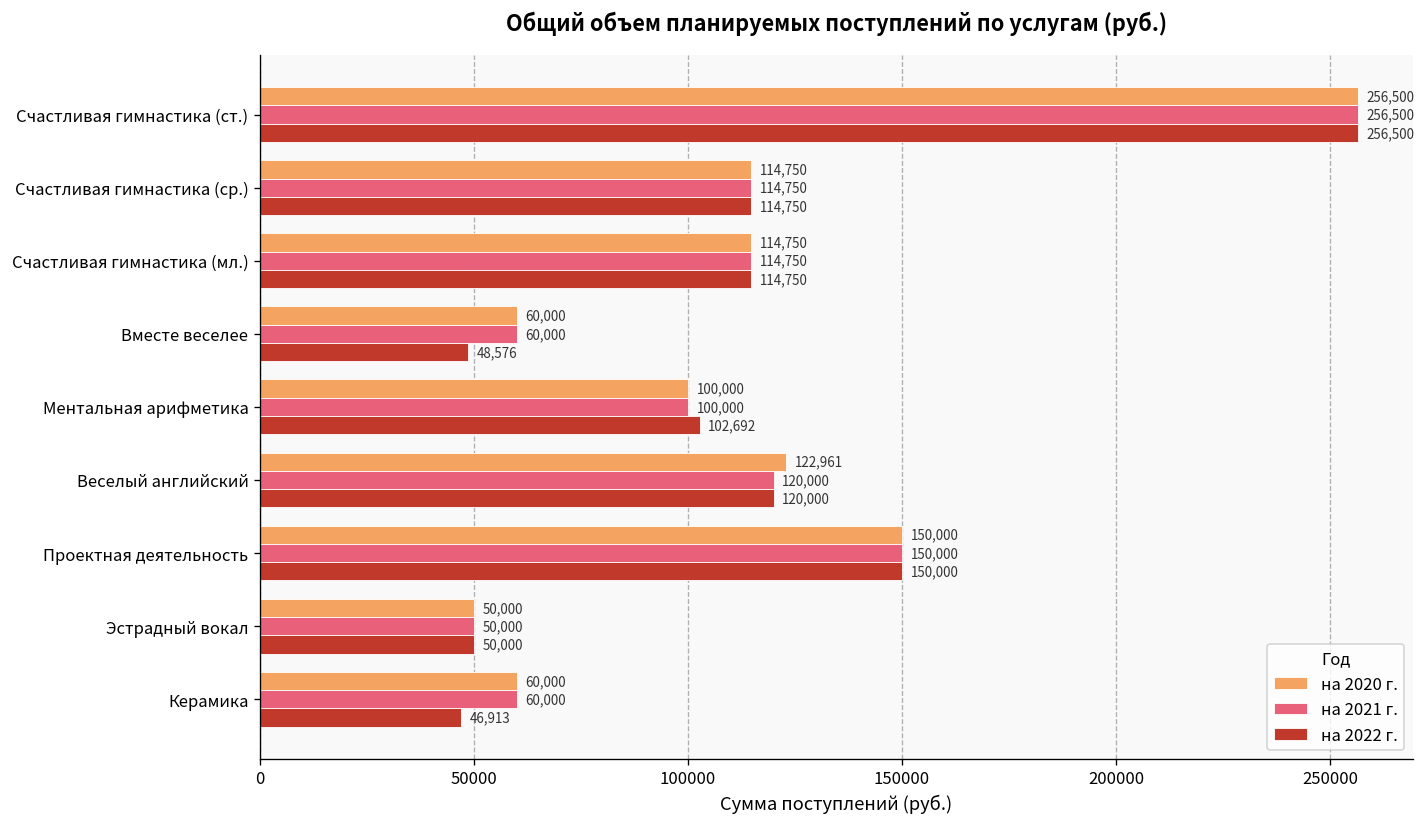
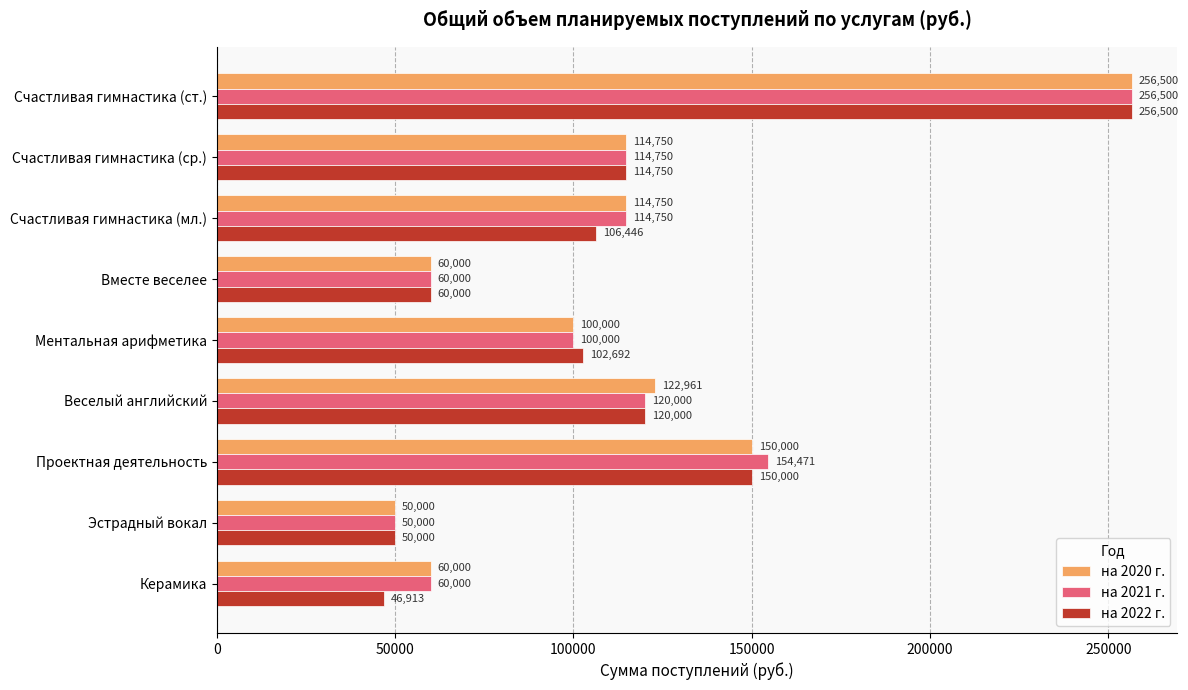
  {
    "на 2020 г.": {
      "Счастливая гимнастика (ст.)": "256,500",
      "Счастливая гимнастика (ср.)": "114,750",
      "Счастливая гимнастика (мл.)": "114,750",
      "Вместе веселее": "60,000",
      "Ментальная арифметика": "100,000",
      "Веселый английский": "122,961",
      "Проектная деятельность": "150,000",
      "Эстрадный вокал": "50,000",
      "Керамика": "60,000"
    },
    "на 2021 г.": {
      "Счастливая гимнастика (ст.)": "256,500",
      "Счастливая гимнастика (ср.)": "114,750",
      "Счастливая гимнастика (мл.)": "114,750",
      "Вместе веселее": "60,000",
      "Ментальная арифметика": "100,000",
      "Веселый английский": "120,000",
-     "Проектная деятельность": "150,000",
+     "Проектная деятельность": "154,471",
      "Эстрадный вокал": "50,000",
      "Керамика": "60,000"
    },
    "на 2022 г.": {
      "Счастливая гимнастика (ст.)": "256,500",
      "Счастливая гимнастика (ср.)": "114,750",
-     "Счастливая гимнастика (мл.)": "114,750",
-     "Вместе веселее": "48,576",
+     "Счастливая гимнастика (мл.)": "106,446",
+     "Вместе веселее": "60,000",
      "Ментальная арифметика": "102,692",
      "Веселый английский": "120,000",
      "Проектная деятельность": "150,000",
      "Эстрадный вокал": "50,000",
      "Керамика": "46,913"
    }
  }
